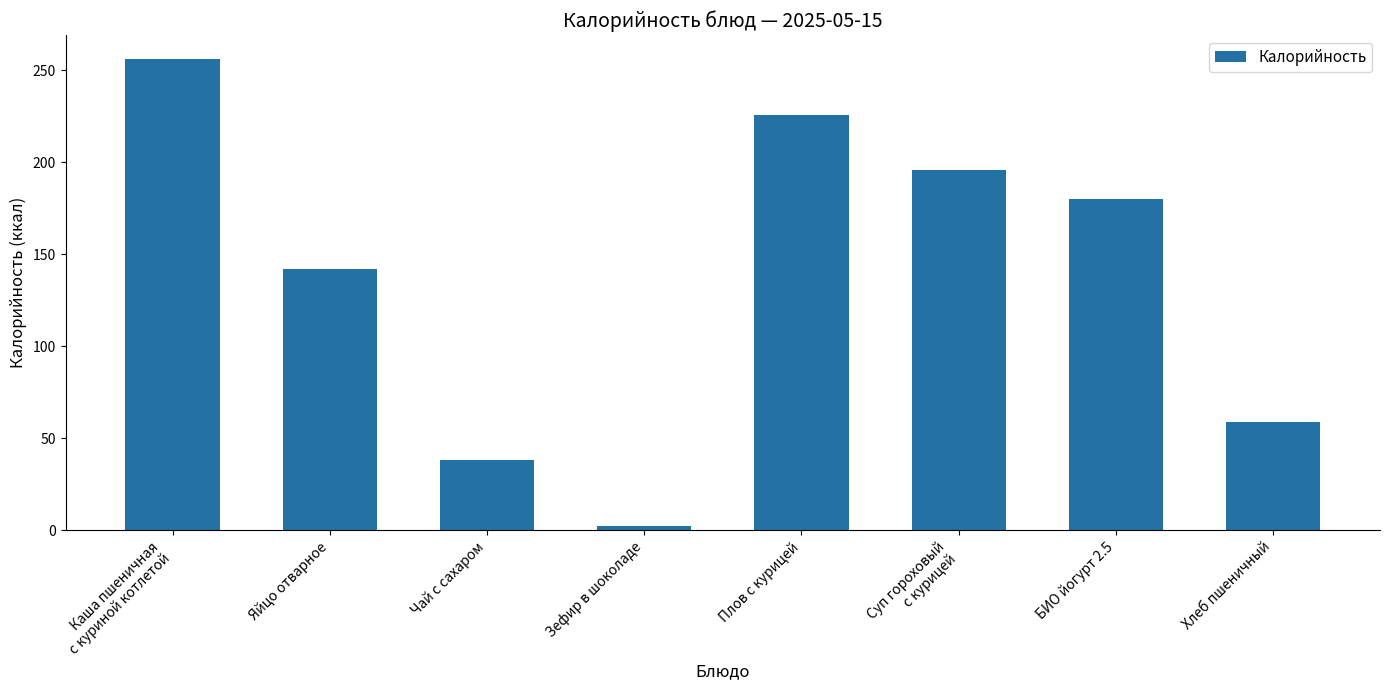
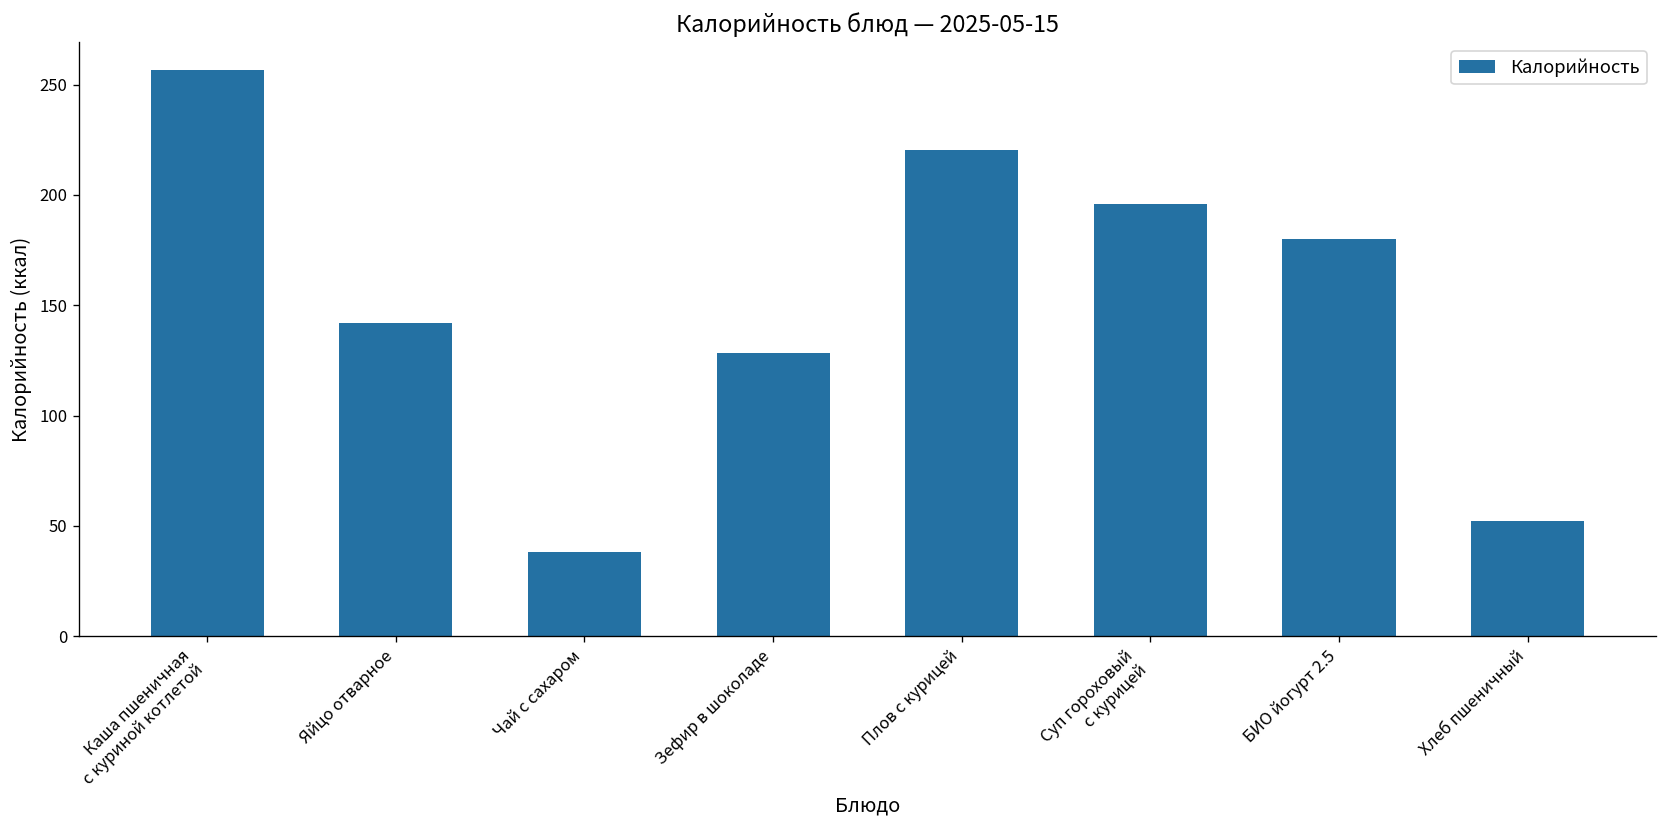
  {
    "Каша пшеничная с куриной котлетой": 256,
    "Яйцо отварное": 142,
    "Чай с сахаром": 38,
-   "Зефир в шоколаде": 2,
-   "Плов с курицей": 226,
+   "Зефир в шоколаде": 128,
+   "Плов с курицей": 220,
    "Суп гороховый с курицей": 196,
    "БИО йогурт 2.5": 180,
-   "Хлеб пшеничный": 59
+   "Хлеб пшеничный": 52
  }
